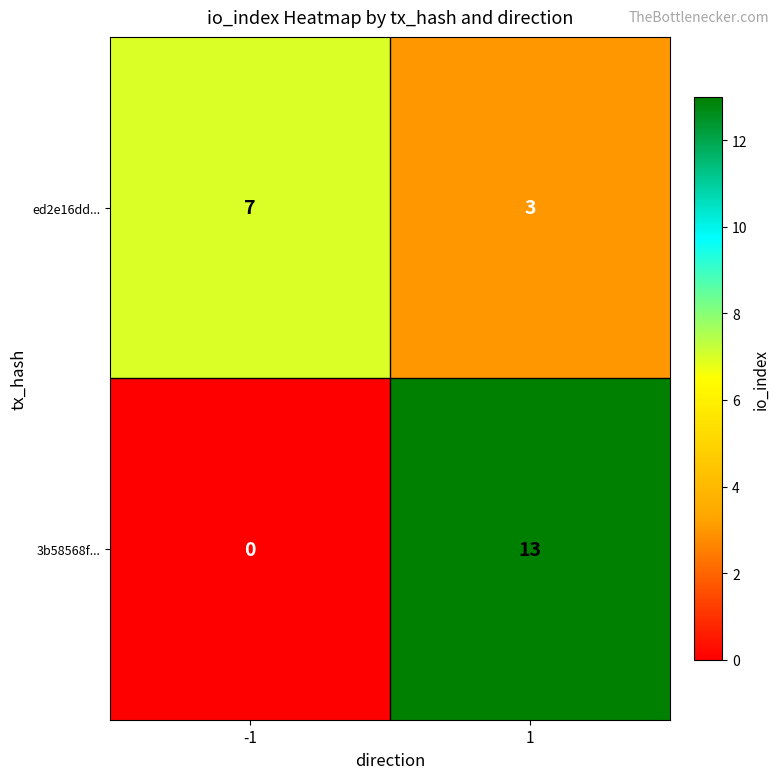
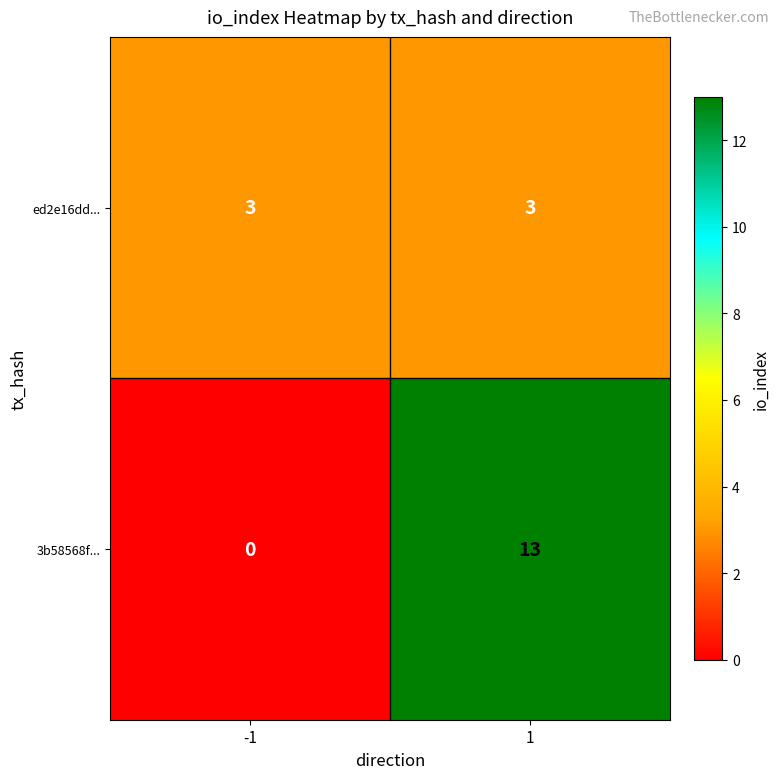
  {
    "ed2e16dd...": {
-     "-1": 7,
+     "-1": 3,
      "1": 3
    },
    "3b58568f...": {
      "-1": 0,
      "1": 13
    }
  }
